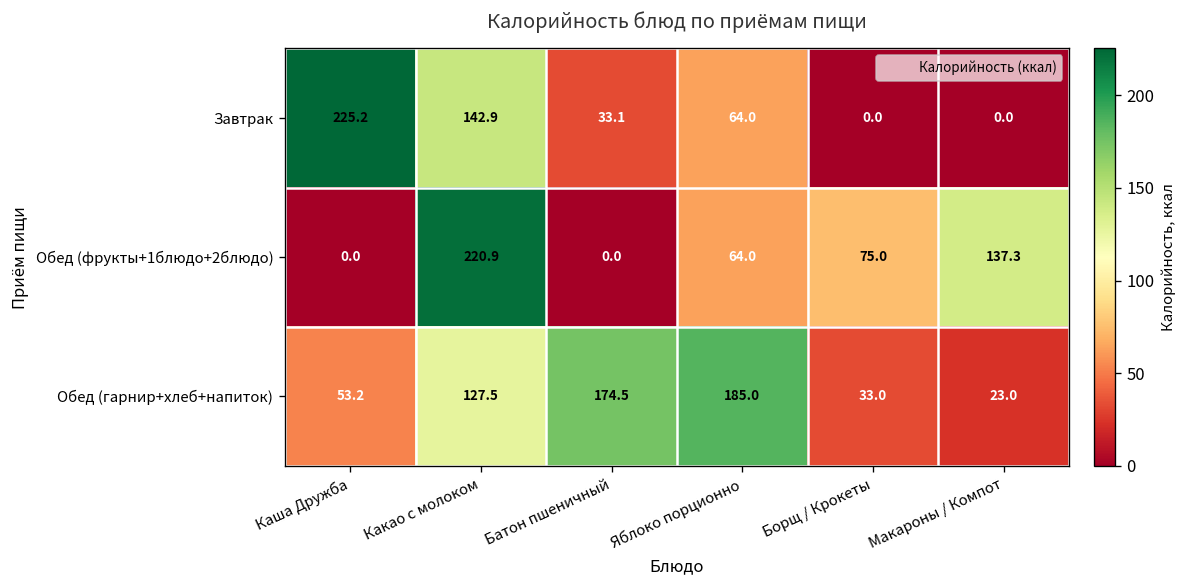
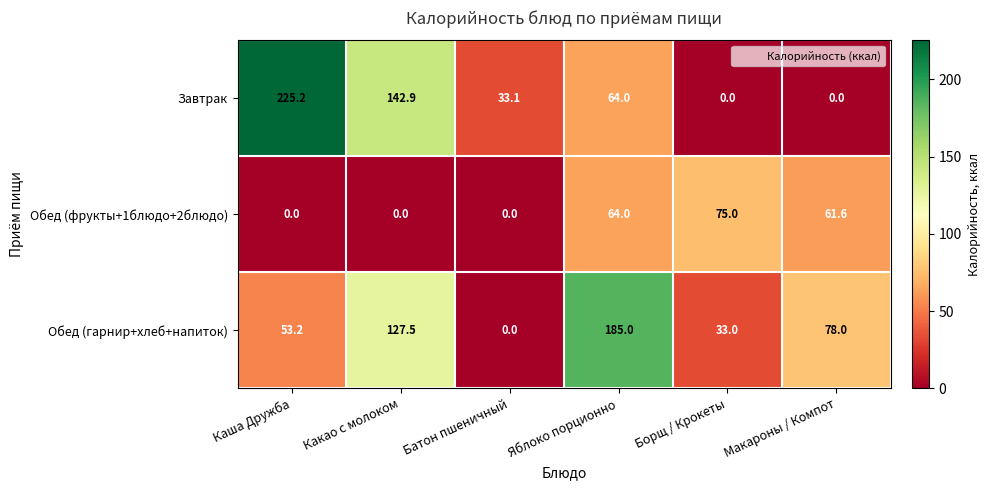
  {
    "Завтрак": {
      "Каша Дружба": 225.2,
      "Какао с молоком": 142.9,
      "Батон пшеничный": 33.1,
      "Яблоко порционно": 64.0,
      "Борщ / Крокеты": 0.0,
      "Макароны / Компот": 0.0
    },
    "Обед (фрукты+1блюдо+2блюдо)": {
      "Каша Дружба": 0.0,
-     "Какао с молоком": 220.9,
+     "Какао с молоком": 0.0,
      "Батон пшеничный": 0.0,
      "Яблоко порционно": 64.0,
      "Борщ / Крокеты": 75.0,
-     "Макароны / Компот": 137.3
+     "Макароны / Компот": 61.6
    },
    "Обед (гарнир+хлеб+напиток)": {
      "Каша Дружба": 53.2,
      "Какао с молоком": 127.5,
-     "Батон пшеничный": 174.5,
+     "Батон пшеничный": 0.0,
      "Яблоко порционно": 185.0,
      "Борщ / Крокеты": 33.0,
-     "Макароны / Компот": 23.0
+     "Макароны / Компот": 78.0
    }
  }
